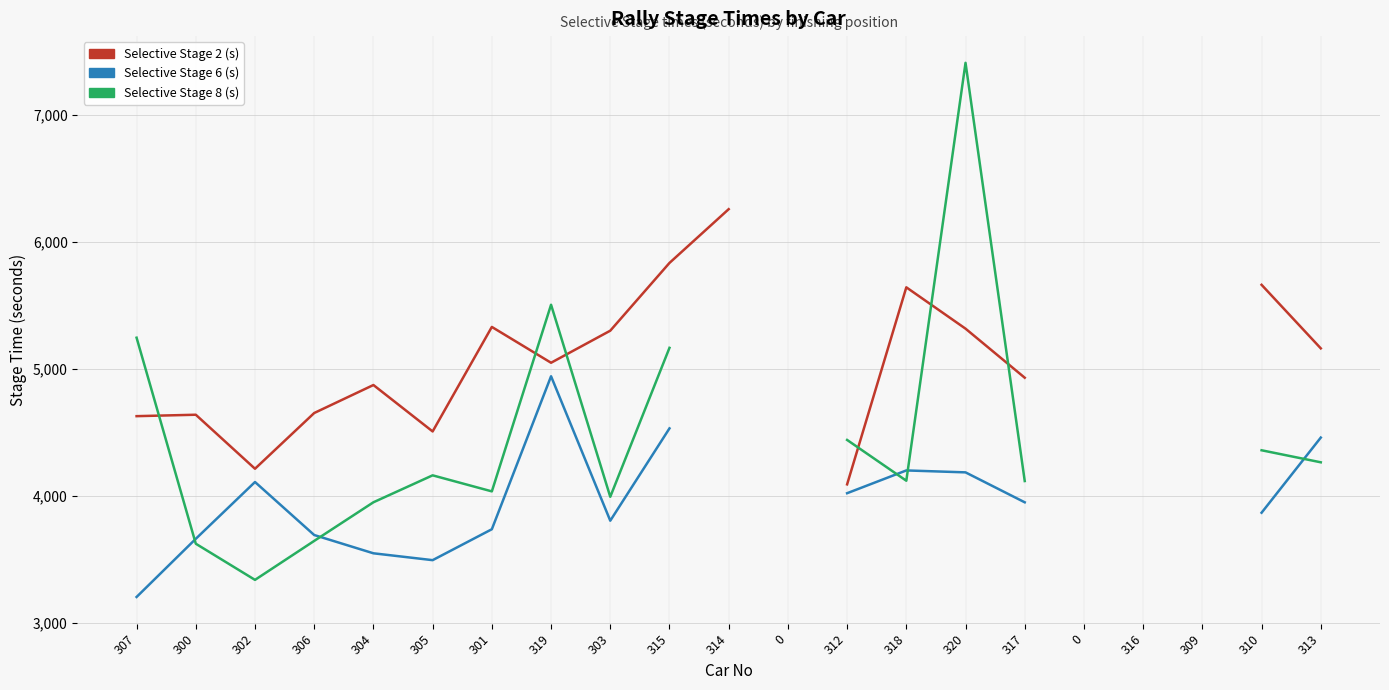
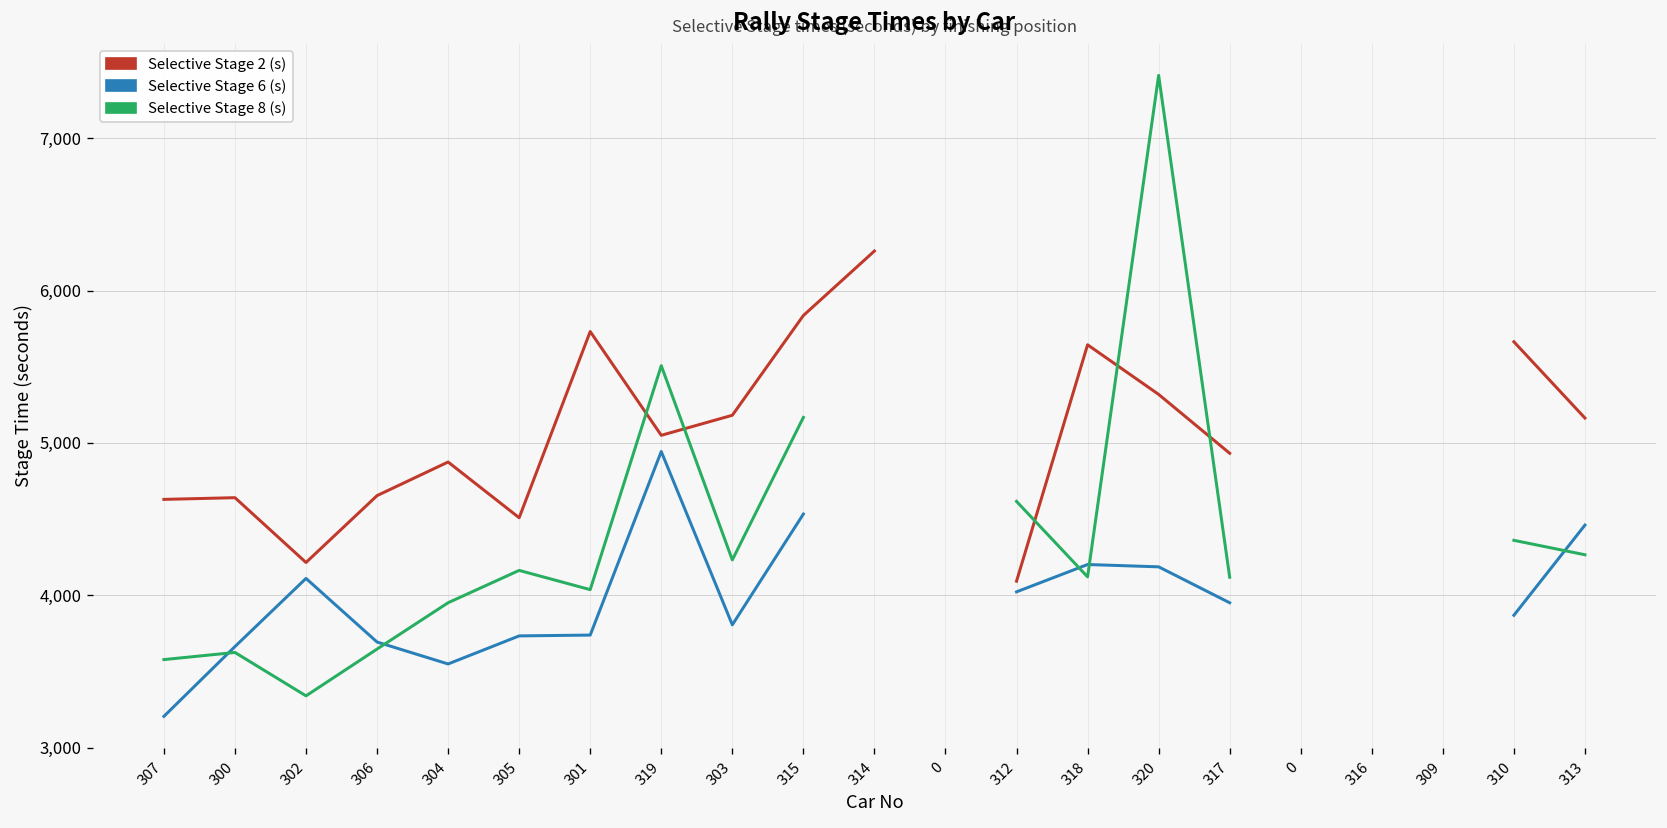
  {
    "Selective Stage 2 (s)": {
      "307": "4,630",
      "300": "4,640",
      "302": "4,220",
      "306": "4,650",
      "304": "4,870",
      "305": "4,510",
-     "301": "5,330",
+     "301": "5,730",
      "319": "5,050",
-     "303": "5,300",
+     "303": "5,180",
      "315": "5,840",
      "314": "6,260",
      "312": "4,090",
      "318": "5,640",
      "320": "5,320",
      "317": "4,930",
      "316": "5,430",
      "310": "5,660",
      "313": "5,160"
    },
    "Selective Stage 6 (s)": {
      "307": "3,210",
      "300": "3,660",
      "302": "4,110",
      "306": "3,690",
      "304": "3,550",
-     "305": "3,500",
+     "305": "3,730",
      "301": "3,740",
      "319": "4,940",
      "303": "3,810",
      "315": "4,530",
      "312": "4,020",
      "318": "4,200",
      "320": "4,190",
      "317": "3,950",
      "316": "4,350",
      "310": "3,870",
      "313": "4,460"
    },
    "Selective Stage 8 (s)": {
-     "307": "5,250",
+     "307": "3,580",
      "300": "3,620",
      "302": "3,340",
      "306": "3,650",
      "304": "3,950",
      "305": "4,160",
      "301": "4,040",
      "319": "5,510",
-     "303": "3,990",
+     "303": "4,230",
      "315": "5,170",
-     "312": "4,440",
+     "312": "4,620",
      "318": "4,120",
      "320": "7,410",
      "317": "4,120",
      "316": "4,300",
      "310": "4,360",
      "313": "4,270"
    }
  }
